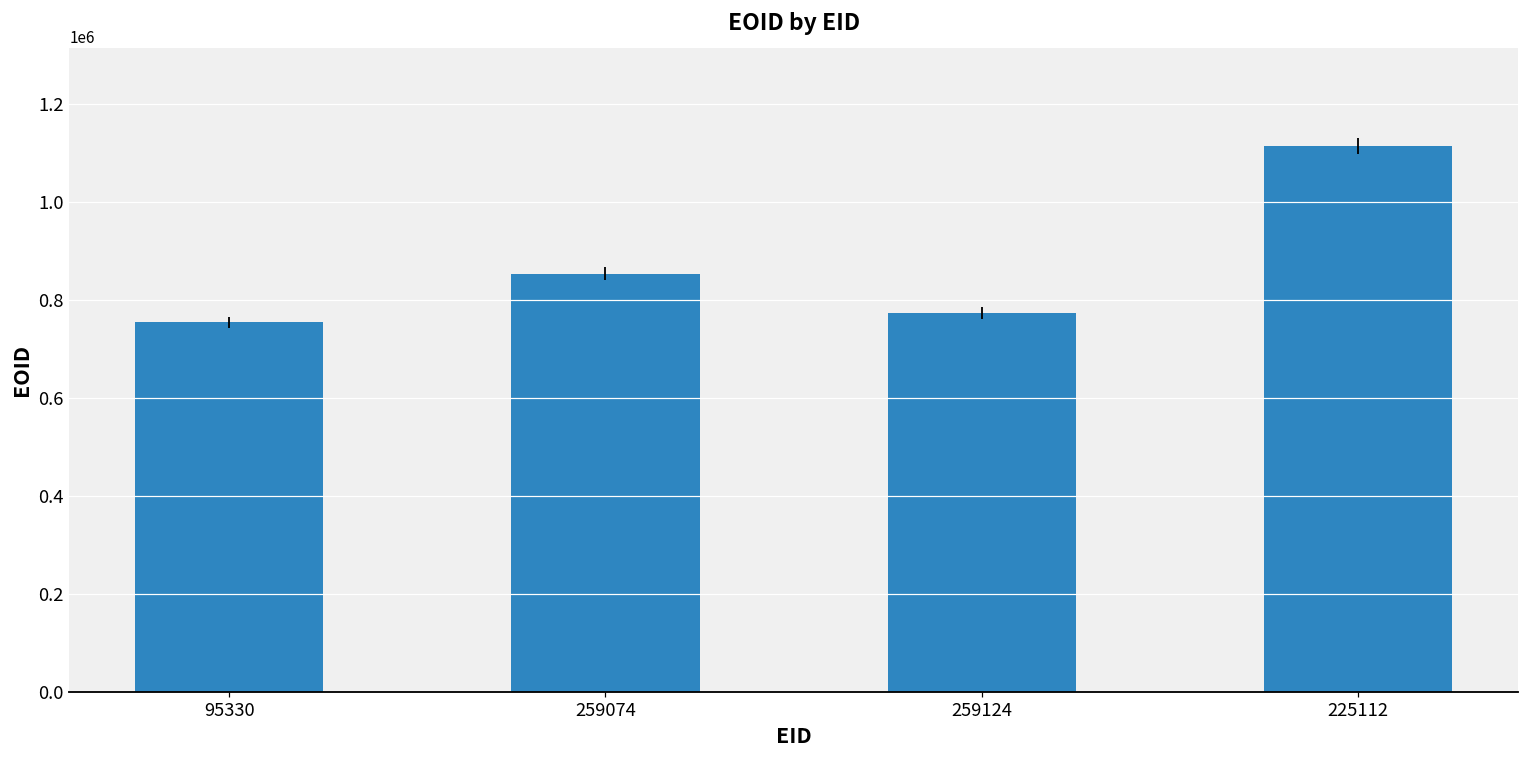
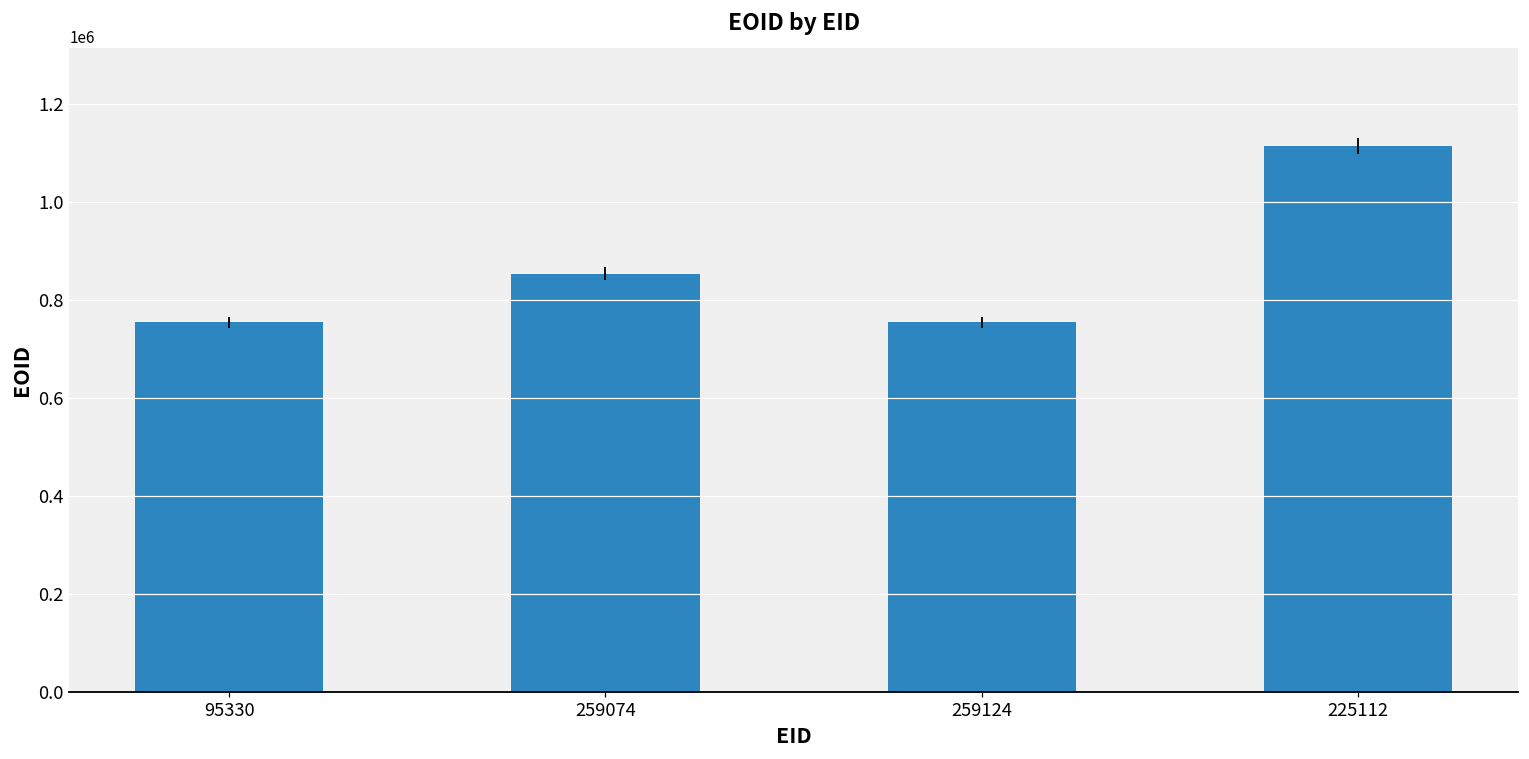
  {
    "95330": 750000,
    "259074": 850000,
-   "259124": 770000,
+   "259124": 750000,
    "225112": 1110000
  }
